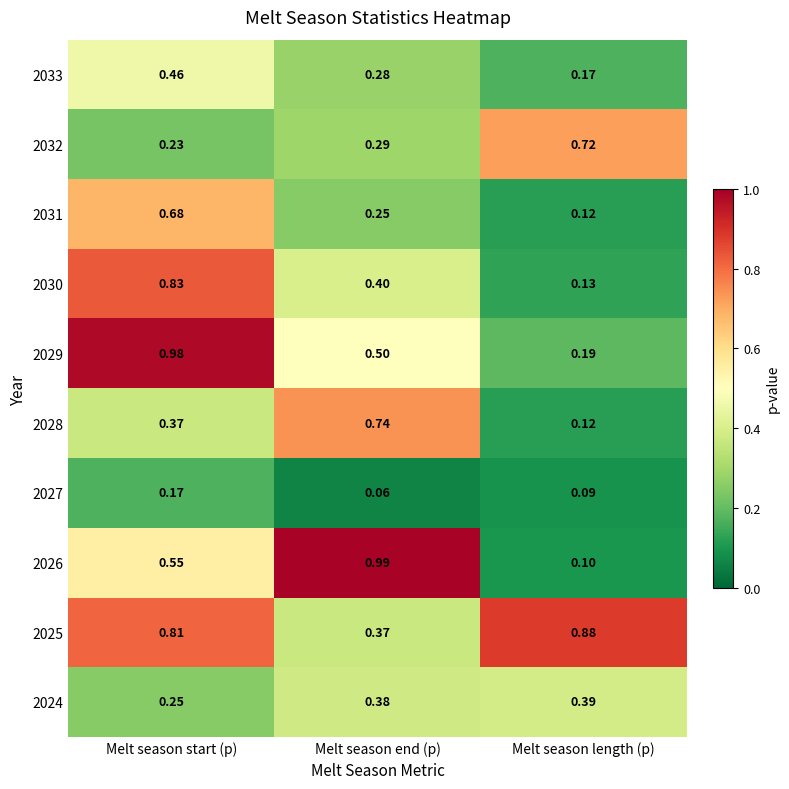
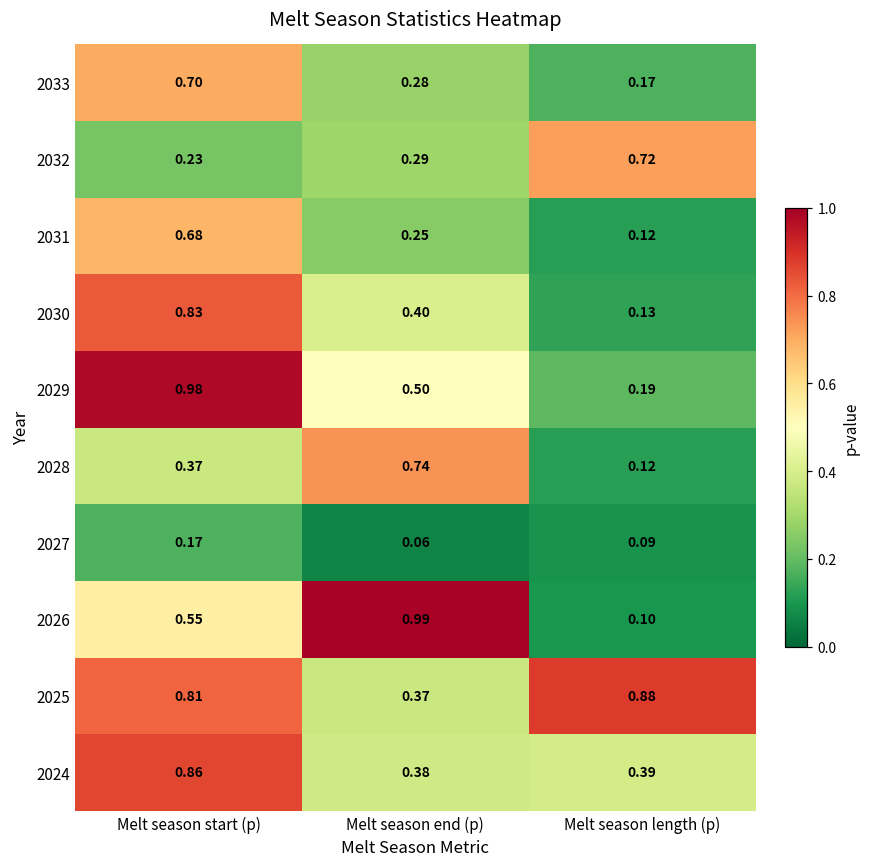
  {
    "2033": {
-     "Melt season start (p)": 0.46,
+     "Melt season start (p)": 0.70,
      "Melt season end (p)": 0.28,
      "Melt season length (p)": 0.17
    },
    "2032": {
      "Melt season start (p)": 0.23,
      "Melt season end (p)": 0.29,
      "Melt season length (p)": 0.72
    },
    "2031": {
      "Melt season start (p)": 0.68,
      "Melt season end (p)": 0.25,
      "Melt season length (p)": 0.12
    },
    "2030": {
      "Melt season start (p)": 0.83,
      "Melt season end (p)": 0.40,
      "Melt season length (p)": 0.13
    },
    "2029": {
      "Melt season start (p)": 0.98,
      "Melt season end (p)": 0.50,
      "Melt season length (p)": 0.19
    },
    "2028": {
      "Melt season start (p)": 0.37,
      "Melt season end (p)": 0.74,
      "Melt season length (p)": 0.12
    },
    "2027": {
      "Melt season start (p)": 0.17,
      "Melt season end (p)": 0.06,
      "Melt season length (p)": 0.09
    },
    "2026": {
      "Melt season start (p)": 0.55,
      "Melt season end (p)": 0.99,
      "Melt season length (p)": 0.10
    },
    "2025": {
      "Melt season start (p)": 0.81,
      "Melt season end (p)": 0.37,
      "Melt season length (p)": 0.88
    },
    "2024": {
-     "Melt season start (p)": 0.25,
+     "Melt season start (p)": 0.86,
      "Melt season end (p)": 0.38,
      "Melt season length (p)": 0.39
    }
  }
